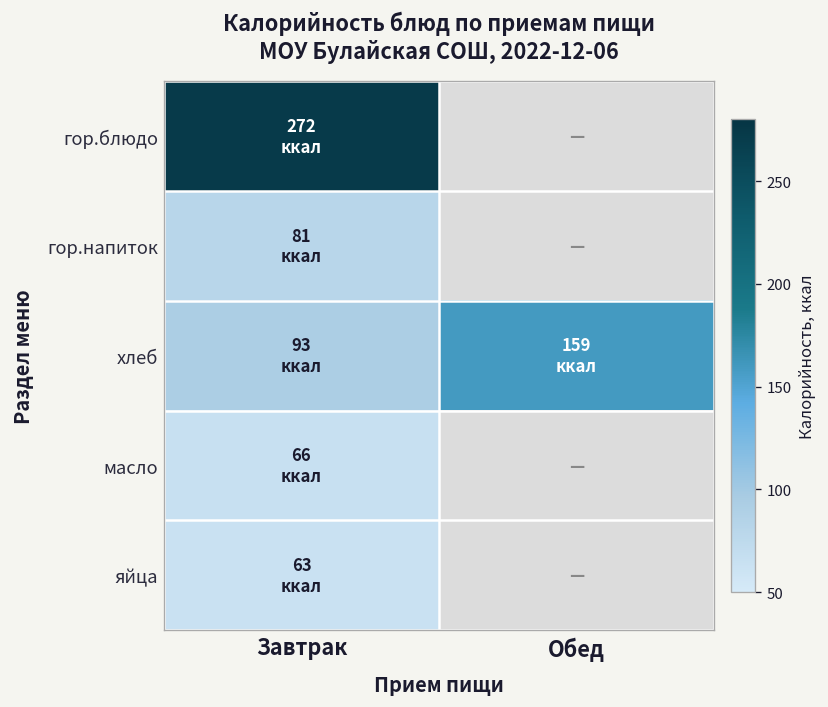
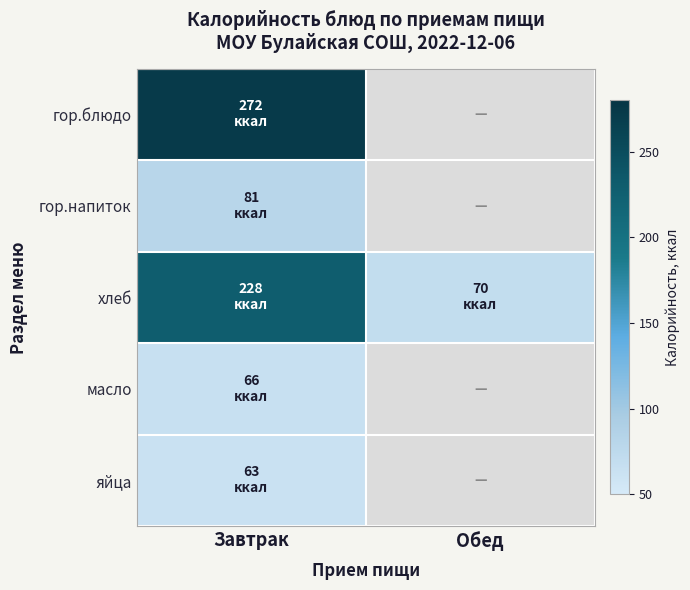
  {
    "гор.блюдо": {
      "Завтрак": 272
    },
    "гор.напиток": {
      "Завтрак": 81
    },
    "хлеб": {
-     "Завтрак": 93,
-     "Обед": 159
+     "Завтрак": 228,
+     "Обед": 70
    },
    "масло": {
      "Завтрак": 66
    },
    "яйца": {
      "Завтрак": 63
    }
  }
